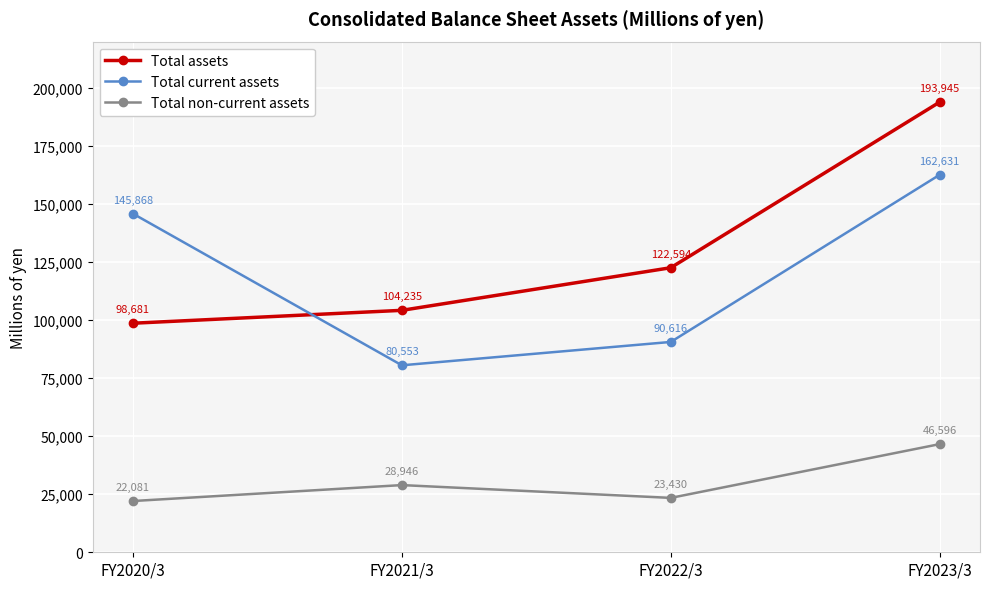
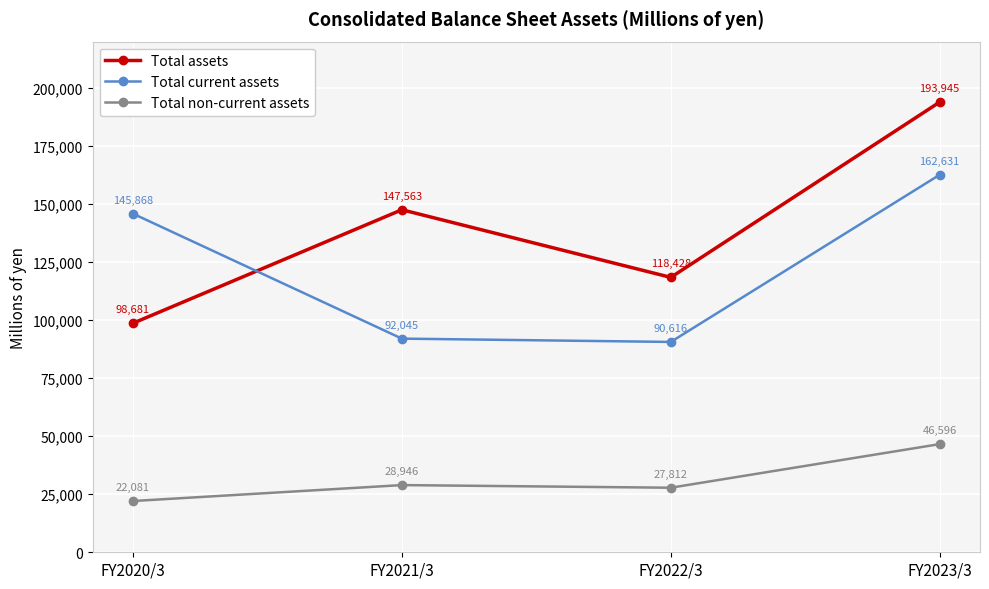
  {
    "Total assets": {
      "FY2020/3": "98,681",
-     "FY2021/3": "104,235",
-     "FY2022/3": "122,594",
+     "FY2021/3": "147,563",
+     "FY2022/3": "118,428",
      "FY2023/3": "193,945"
    },
    "Total current assets": {
      "FY2020/3": "145,868",
-     "FY2021/3": "80,553",
+     "FY2021/3": "92,045",
      "FY2022/3": "90,616",
      "FY2023/3": "162,631"
    },
    "Total non-current assets": {
      "FY2020/3": "22,081",
      "FY2021/3": "28,946",
-     "FY2022/3": "23,430",
+     "FY2022/3": "27,812",
      "FY2023/3": "46,596"
    }
  }
